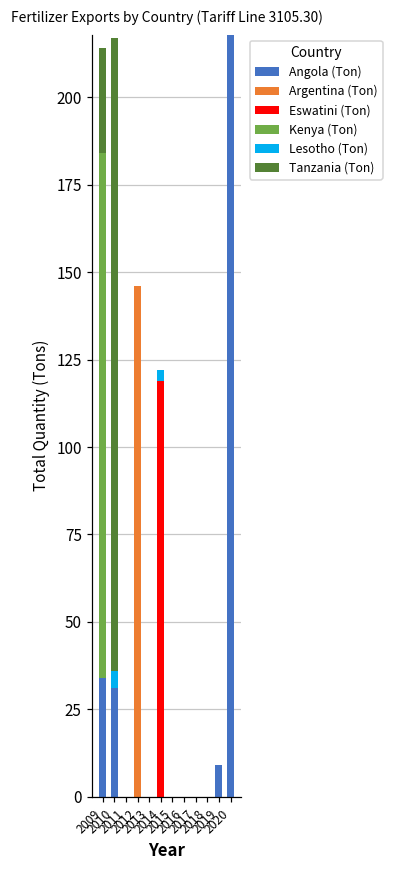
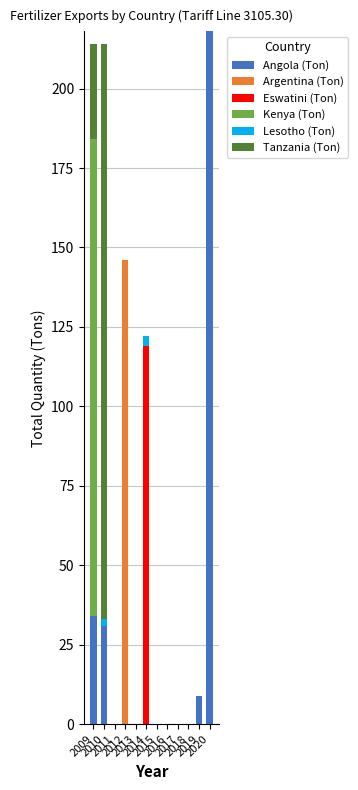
  {
    "Angola (Ton)": {
      "2009": 34,
      "2010": 31,
      "2011": 0,
      "2012": 0,
      "2013": 0,
      "2014": 0,
      "2015": 0,
      "2016": 0,
      "2017": 0,
      "2018": 0,
      "2019": 9,
      "2020": 218
    },
    "Lesotho (Ton)": {
      "2009": 0,
-     "2010": 5,
+     "2010": 2,
      "2011": 0,
      "2012": 0,
      "2013": 0,
      "2014": 3,
      "2015": 0,
      "2016": 0,
      "2017": 0,
      "2018": 0,
      "2019": 0,
      "2020": 0
    }
  }
